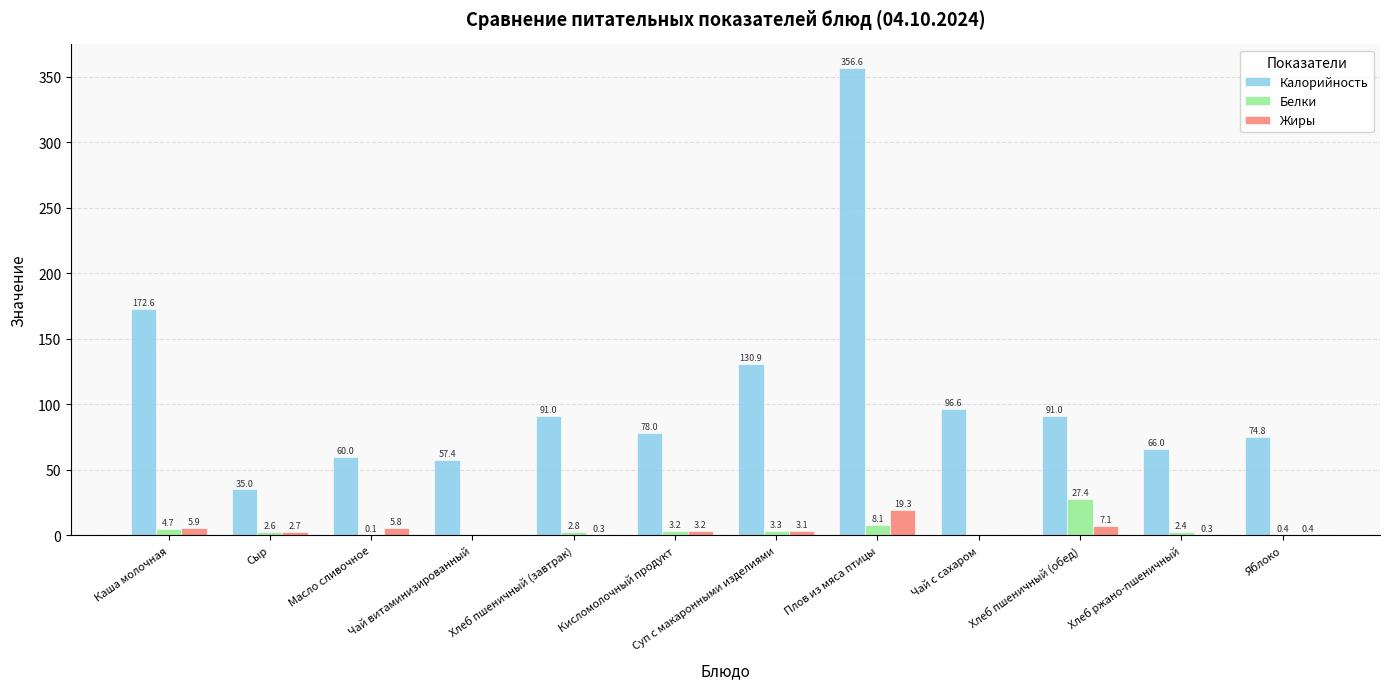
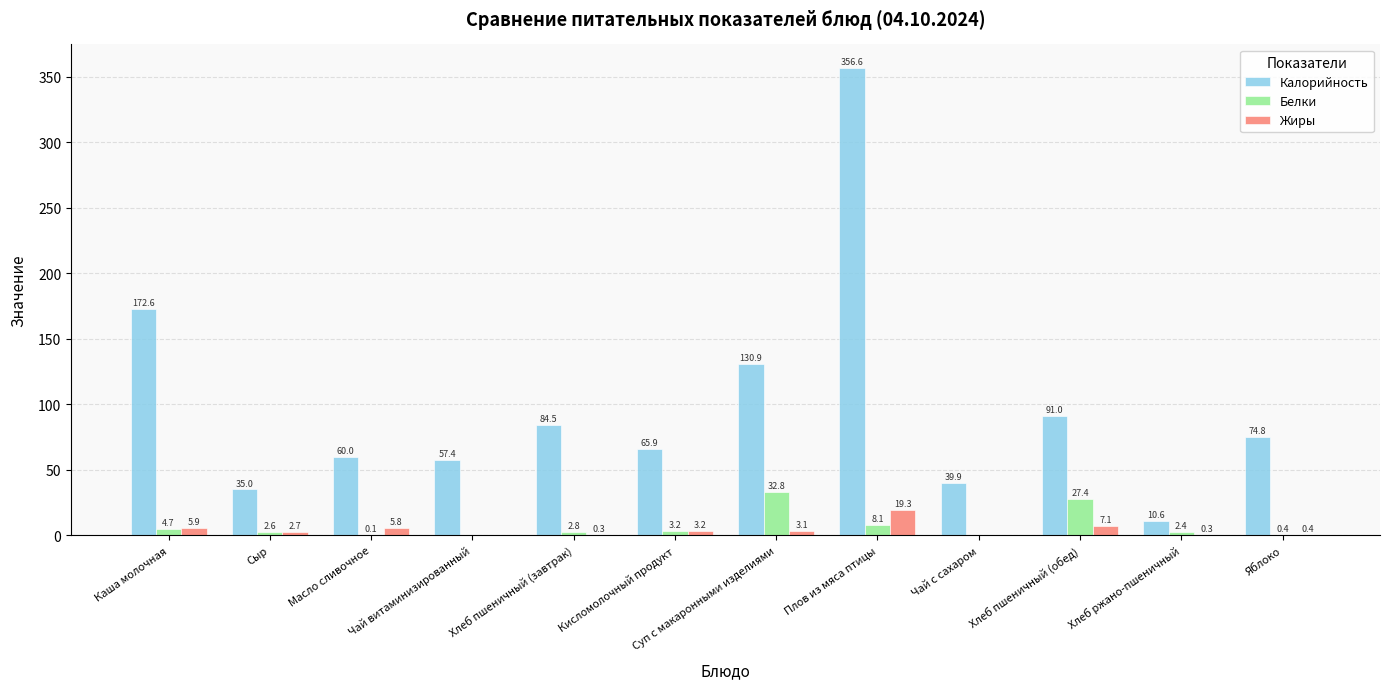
  {
    "Калорийность": {
      "Каша молочная": 172.6,
      "Сыр": 35.0,
      "Масло сливочное": 60.0,
      "Чай витаминизированный": 57.4,
-     "Хлеб пшеничный (завтрак)": 91.0,
-     "Кисломолочный продукт": 78.0,
+     "Хлеб пшеничный (завтрак)": 84.5,
+     "Кисломолочный продукт": 65.9,
      "Суп с макаронными изделиями": 130.9,
      "Плов из мяса птицы": 356.6,
-     "Чай с сахаром": 96.6,
+     "Чай с сахаром": 39.9,
      "Хлеб пшеничный (обед)": 91.0,
-     "Хлеб ржано-пшеничный": 66.0,
+     "Хлеб ржано-пшеничный": 10.6,
      "Яблоко": 74.8
    },
    "Белки": {
      "Каша молочная": 4.7,
      "Сыр": 2.6,
      "Масло сливочное": 0.1,
      "Хлеб пшеничный (завтрак)": 2.8,
      "Кисломолочный продукт": 3.2,
-     "Суп с макаронными изделиями": 3.3,
+     "Суп с макаронными изделиями": 32.8,
      "Плов из мяса птицы": 8.1,
      "Хлеб пшеничный (обед)": 27.4,
      "Хлеб ржано-пшеничный": 2.4,
      "Яблоко": 0.4
    },
    "Жиры": {
      "Каша молочная": 5.9,
      "Сыр": 2.7,
      "Масло сливочное": 5.8,
      "Хлеб пшеничный (завтрак)": 0.3,
      "Кисломолочный продукт": 3.2,
      "Суп с макаронными изделиями": 3.1,
      "Плов из мяса птицы": 19.3,
      "Хлеб пшеничный (обед)": 7.1,
      "Хлеб ржано-пшеничный": 0.3,
      "Яблоко": 0.4
    }
  }
